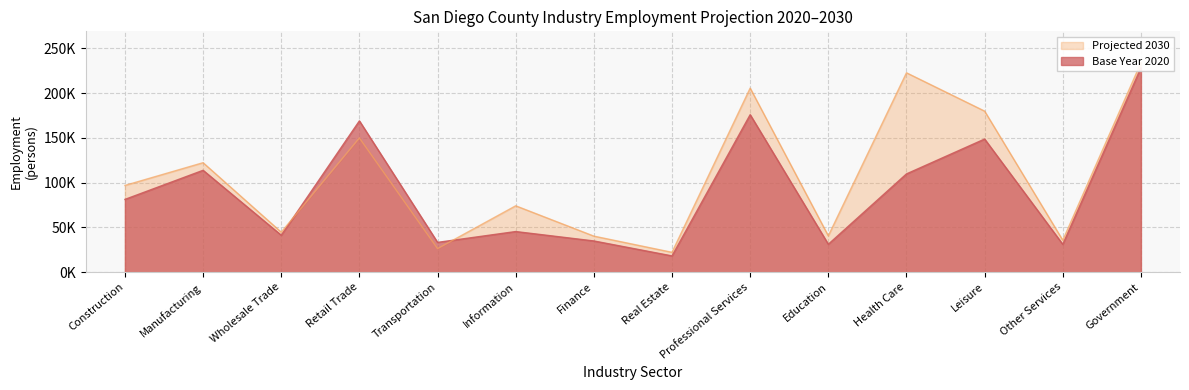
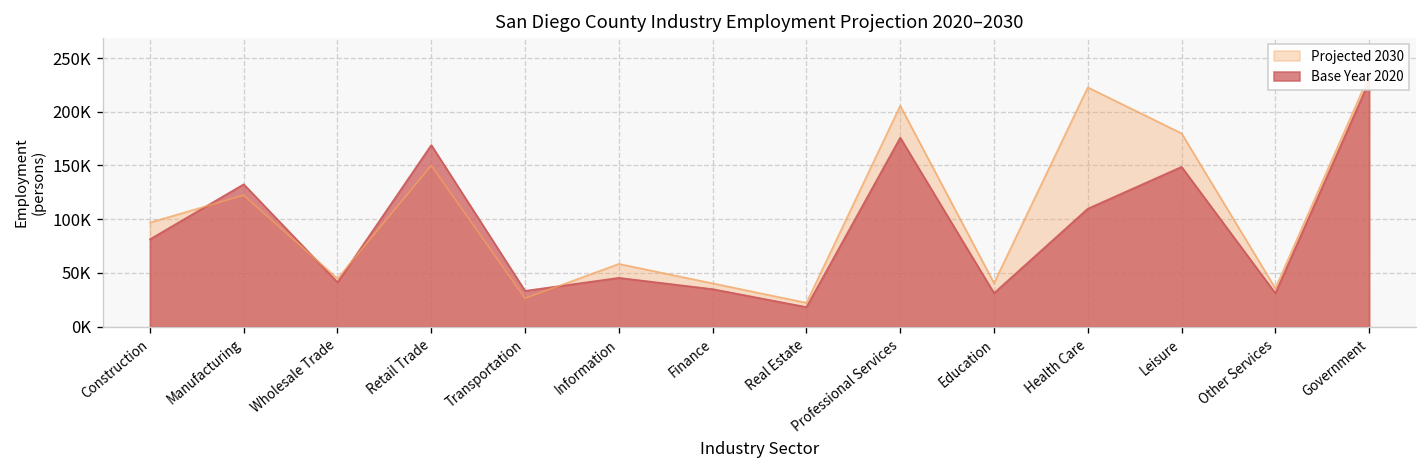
  {
    "Projected 2030": {
      "Construction": 100000,
      "Manufacturing": 120000,
      "Wholesale Trade": 40000,
      "Retail Trade": 150000,
      "Transportation": 30000,
-     "Information": 70000,
+     "Information": 60000,
      "Finance": 40000,
      "Real Estate": 20000,
      "Professional Services": 210000,
      "Education": 40000,
      "Health Care": 220000,
      "Leisure": 180000,
      "Other Services": 40000
    },
    "Base Year 2020": {
      "Construction": 80000,
-     "Manufacturing": 110000,
+     "Manufacturing": 130000,
      "Wholesale Trade": 40000,
      "Retail Trade": 170000,
      "Transportation": 30000,
      "Information": 50000,
      "Finance": 30000,
      "Real Estate": 20000,
      "Professional Services": 180000,
      "Education": 30000,
      "Health Care": 110000,
      "Leisure": 150000,
      "Other Services": 30000
    }
  }
